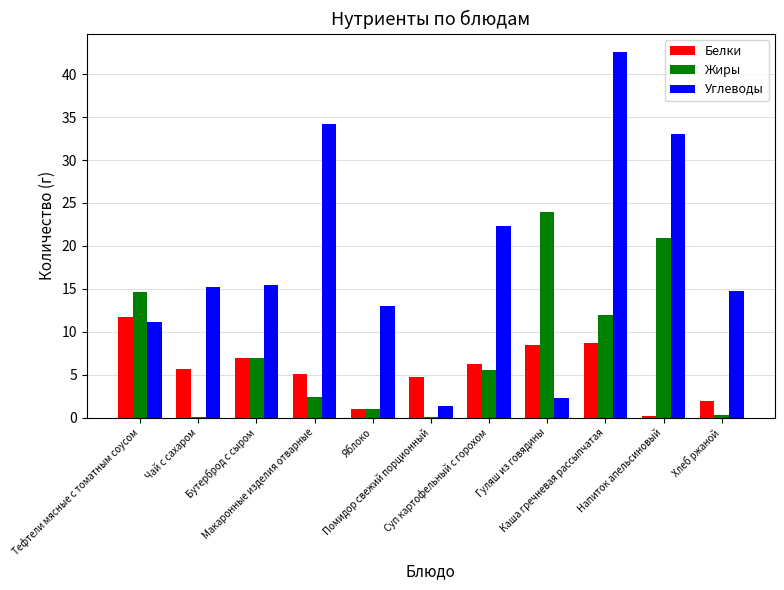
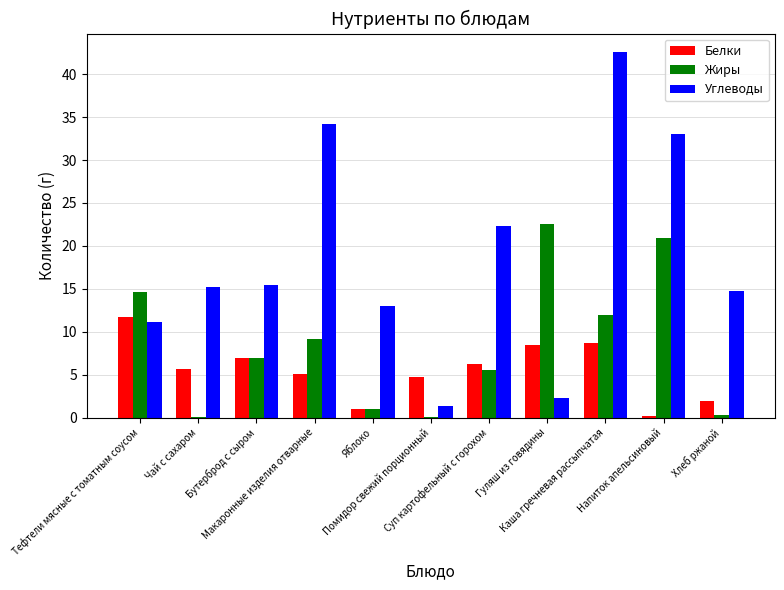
  {
    "Белки": {
      "Тефтели мясные с томатным соусом": 12,
      "Чай с сахаром": 6,
      "Бутерброд с сыром": 7,
      "Макаронные изделия отварные": 5,
      "Яблоко": 1,
      "Помидор свежий порционный": 5,
      "Суп картофельный с горохом": 6,
      "Гуляш из говядины": 9,
      "Каша гречневая рассыпчатая": 9,
      "Хлеб ржаной": 2
    },
    "Жиры": {
      "Тефтели мясные с томатным соусом": 15,
      "Бутерброд с сыром": 7,
-     "Макаронные изделия отварные": 2,
+     "Макаронные изделия отварные": 9,
      "Яблоко": 1,
      "Суп картофельный с горохом": 6,
-     "Гуляш из говядины": 24,
+     "Гуляш из говядины": 23,
      "Каша гречневая рассыпчатая": 12,
      "Напиток апельсиновый": 21,
      "Хлеб ржаной": 0
    },
    "Углеводы": {
      "Тефтели мясные с томатным соусом": 11,
      "Чай с сахаром": 15,
      "Бутерброд с сыром": 15,
      "Макаронные изделия отварные": 34,
      "Яблоко": 13,
      "Помидор свежий порционный": 1,
      "Суп картофельный с горохом": 22,
      "Гуляш из говядины": 2,
      "Каша гречневая рассыпчатая": 43,
      "Напиток апельсиновый": 33,
      "Хлеб ржаной": 15
    }
  }
